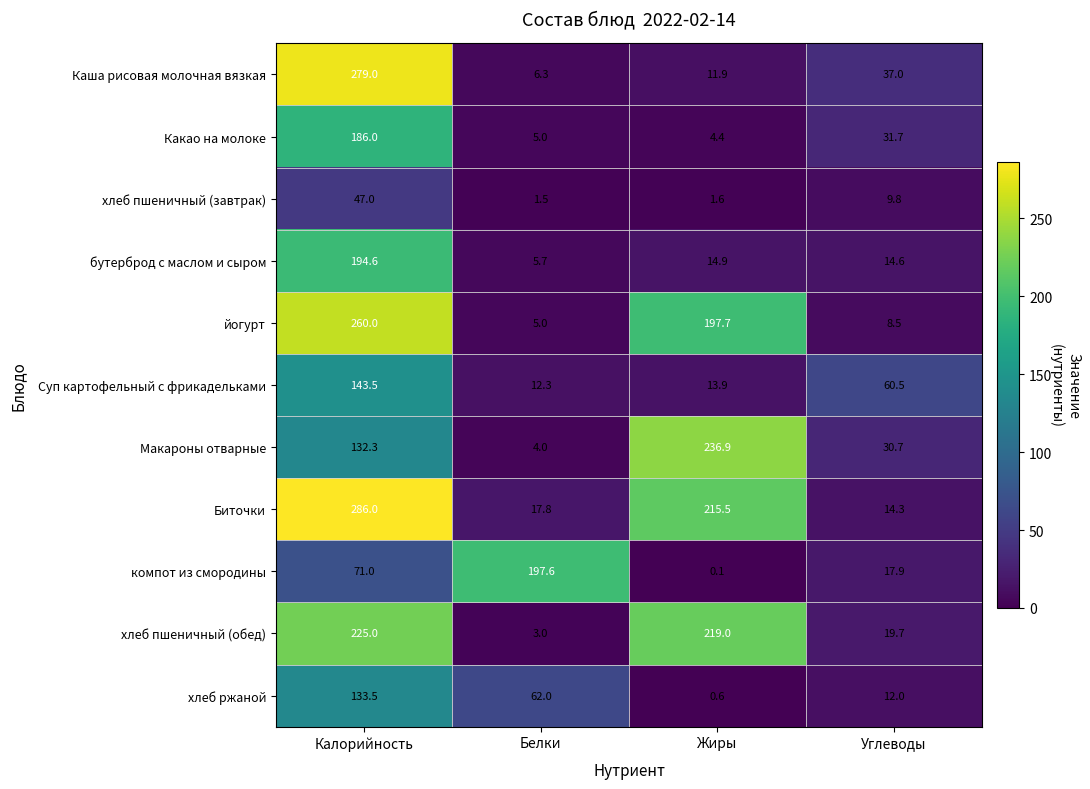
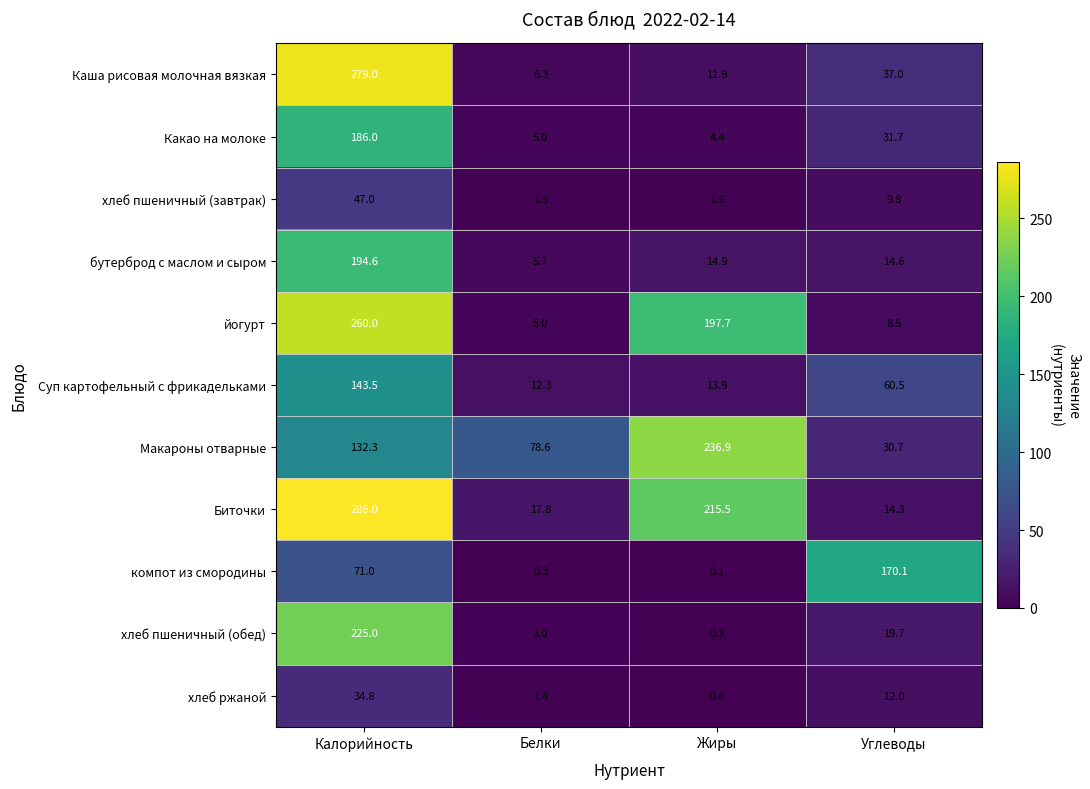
  {
    "Каша рисовая молочная вязкая": {
      "Калорийность": 279.0,
      "Белки": 6.3,
      "Жиры": 11.9,
      "Углеводы": 37.0
    },
    "Какао на молоке": {
      "Калорийность": 186.0,
      "Белки": 5.0,
      "Жиры": 4.4,
      "Углеводы": 31.7
    },
    "хлеб пшеничный (завтрак)": {
      "Калорийность": 47.0,
      "Белки": 1.5,
      "Жиры": 1.6,
      "Углеводы": 9.8
    },
    "бутерброд с маслом и сыром": {
      "Калорийность": 194.6,
      "Белки": 5.7,
      "Жиры": 14.9,
      "Углеводы": 14.6
    },
    "йогурт": {
      "Калорийность": 260.0,
      "Белки": 5.0,
      "Жиры": 197.7,
      "Углеводы": 8.5
    },
    "Суп картофельный с фрикадельками": {
      "Калорийность": 143.5,
      "Белки": 12.3,
      "Жиры": 13.9,
      "Углеводы": 60.5
    },
    "Макароны отварные": {
      "Калорийность": 132.3,
-     "Белки": 4.0,
+     "Белки": 78.6,
      "Жиры": 236.9,
      "Углеводы": 30.7
    },
    "Биточки": {
      "Калорийность": 286.0,
      "Белки": 17.8,
      "Жиры": 215.5,
      "Углеводы": 14.3
    },
    "компот из смородины": {
      "Калорийность": 71.0,
-     "Белки": 197.6,
+     "Белки": 0.3,
      "Жиры": 0.1,
-     "Углеводы": 17.9
+     "Углеводы": 170.1
    },
    "хлеб пшеничный (обед)": {
      "Калорийность": 225.0,
      "Белки": 3.0,
-     "Жиры": 219.0,
+     "Жиры": 0.3,
      "Углеводы": 19.7
    },
    "хлеб ржаной": {
-     "Калорийность": 133.5,
-     "Белки": 62.0,
+     "Калорийность": 34.8,
+     "Белки": 1.4,
      "Жиры": 0.6,
      "Углеводы": 12.0
    }
  }
